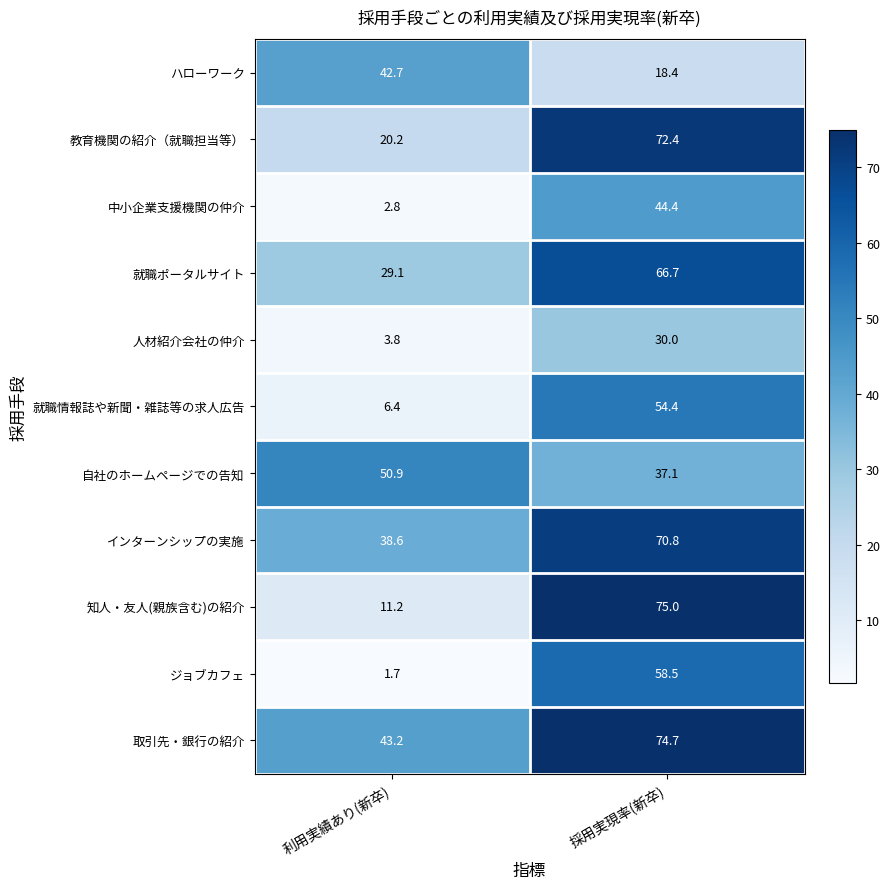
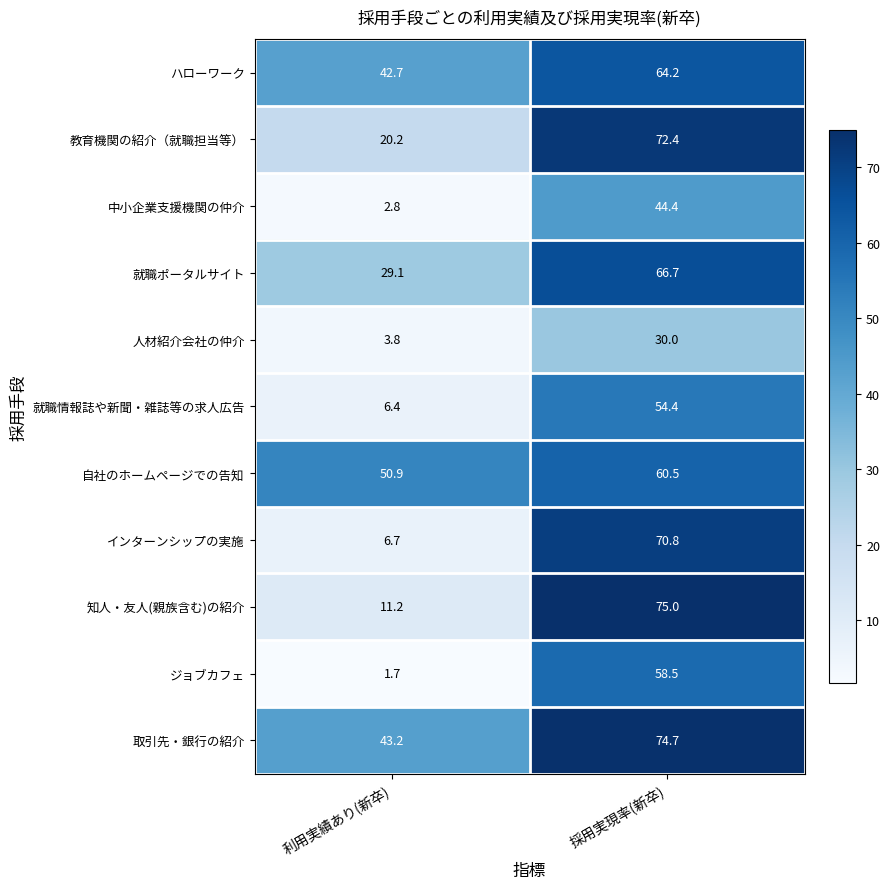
  {
    "ハローワーク": {
      "利用実績あり(新卒)": 42.7,
-     "採用実現率(新卒)": 18.4
+     "採用実現率(新卒)": 64.2
    },
    "教育機関の紹介（就職担当等）": {
      "利用実績あり(新卒)": 20.2,
      "採用実現率(新卒)": 72.4
    },
    "中小企業支援機関の仲介": {
      "利用実績あり(新卒)": 2.8,
      "採用実現率(新卒)": 44.4
    },
    "就職ポータルサイト": {
      "利用実績あり(新卒)": 29.1,
      "採用実現率(新卒)": 66.7
    },
    "人材紹介会社の仲介": {
      "利用実績あり(新卒)": 3.8,
      "採用実現率(新卒)": 30.0
    },
    "就職情報誌や新聞・雑誌等の求人広告": {
      "利用実績あり(新卒)": 6.4,
      "採用実現率(新卒)": 54.4
    },
    "自社のホームページでの告知": {
      "利用実績あり(新卒)": 50.9,
-     "採用実現率(新卒)": 37.1
+     "採用実現率(新卒)": 60.5
    },
    "インターンシップの実施": {
-     "利用実績あり(新卒)": 38.6,
+     "利用実績あり(新卒)": 6.7,
      "採用実現率(新卒)": 70.8
    },
    "知人・友人(親族含む)の紹介": {
      "利用実績あり(新卒)": 11.2,
      "採用実現率(新卒)": 75.0
    },
    "ジョブカフェ": {
      "利用実績あり(新卒)": 1.7,
      "採用実現率(新卒)": 58.5
    },
    "取引先・銀行の紹介": {
      "利用実績あり(新卒)": 43.2,
      "採用実現率(新卒)": 74.7
    }
  }
